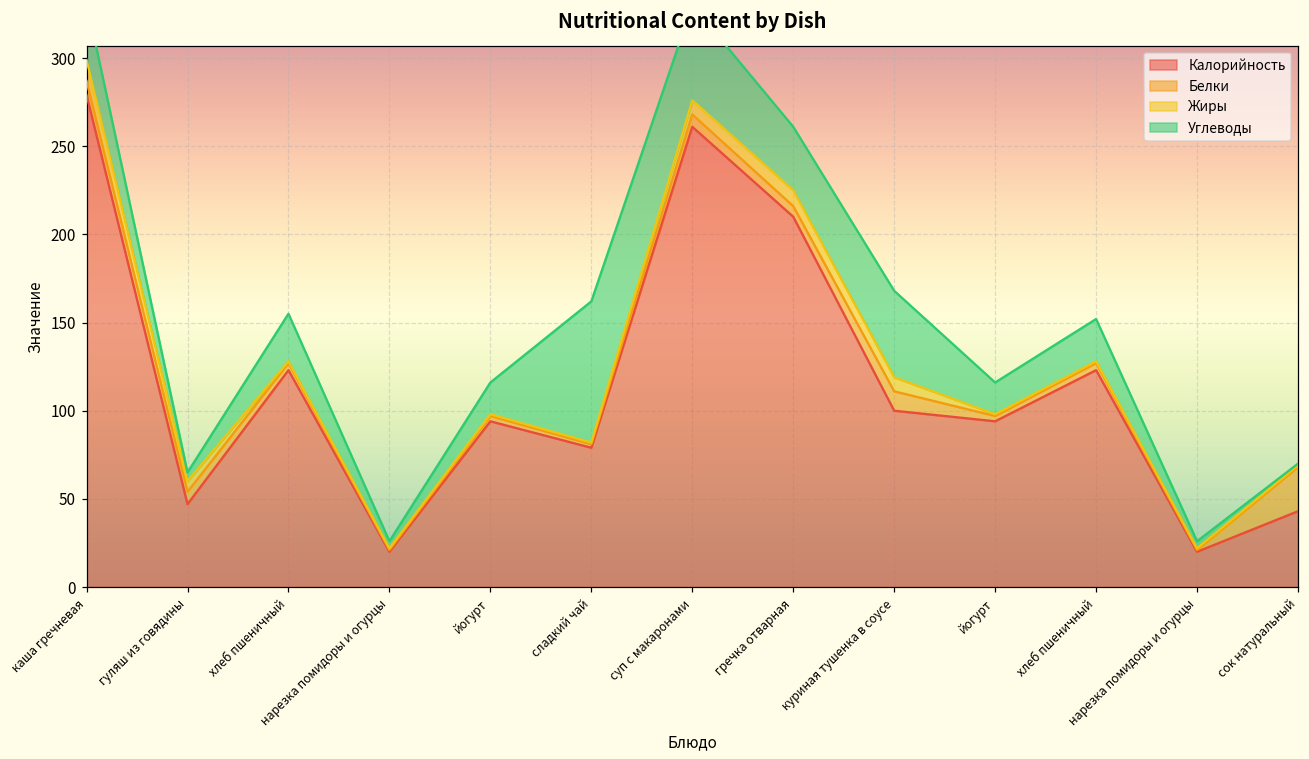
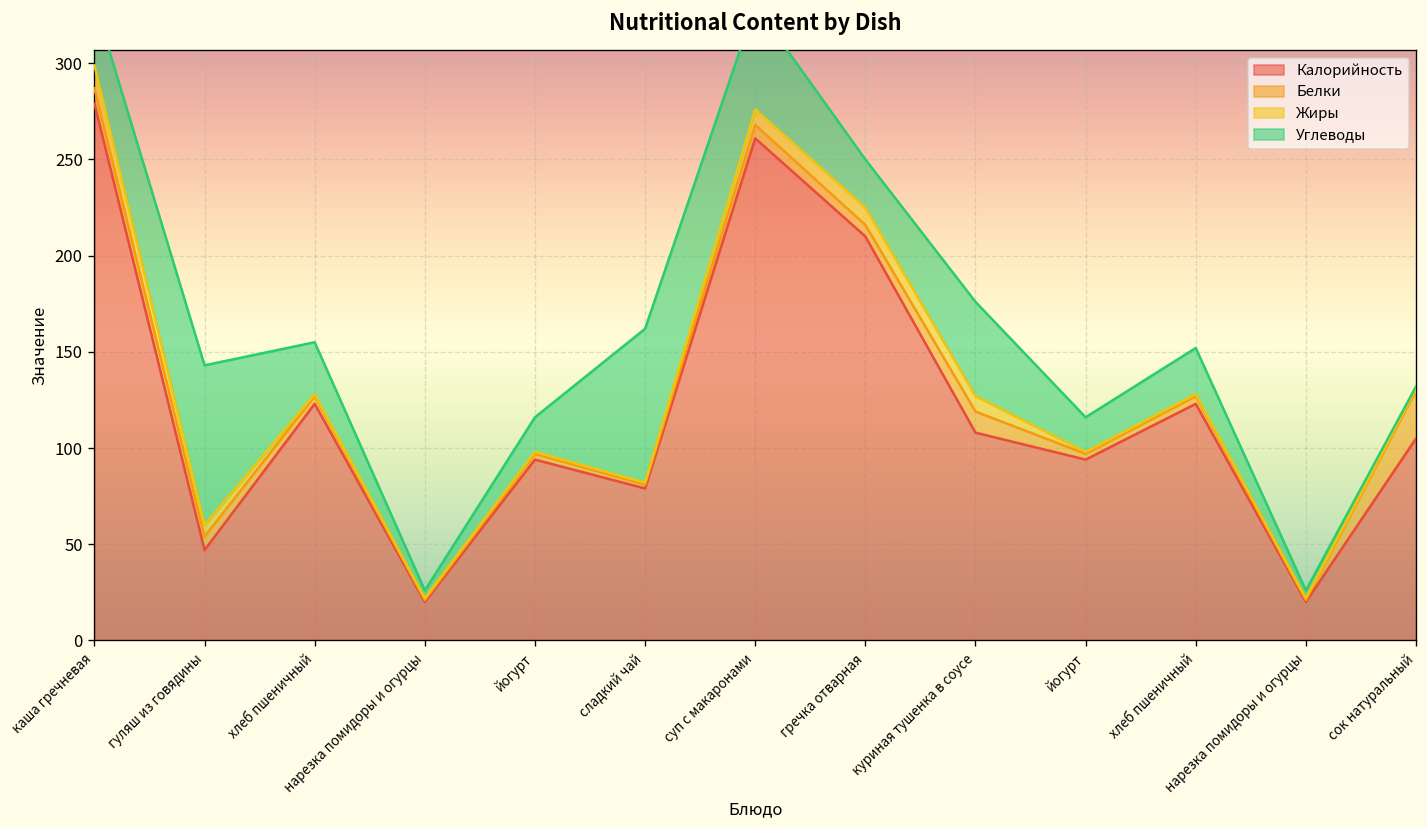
  {
    "Калорийность": {
      "каша гречневая": 279,
      "гуляш из говядины": 47,
      "сладкий чай": 79,
      "суп с макаронами": 261,
      "гречка отварная": 210,
-     "куриная тушенка в соусе": 100,
-     "сок натуральный": 43
+     "куриная тушенка в соусе": 108,
+     "сок натуральный": 105
    },
    "Углеводы": {
-     "гуляш из говядины": 5,
+     "гуляш из говядины": 83,
      "сладкий чай": 80,
-     "гречка отварная": 36,
+     "гречка отварная": 25,
      "куриная тушенка в соусе": 49
    }
  }
